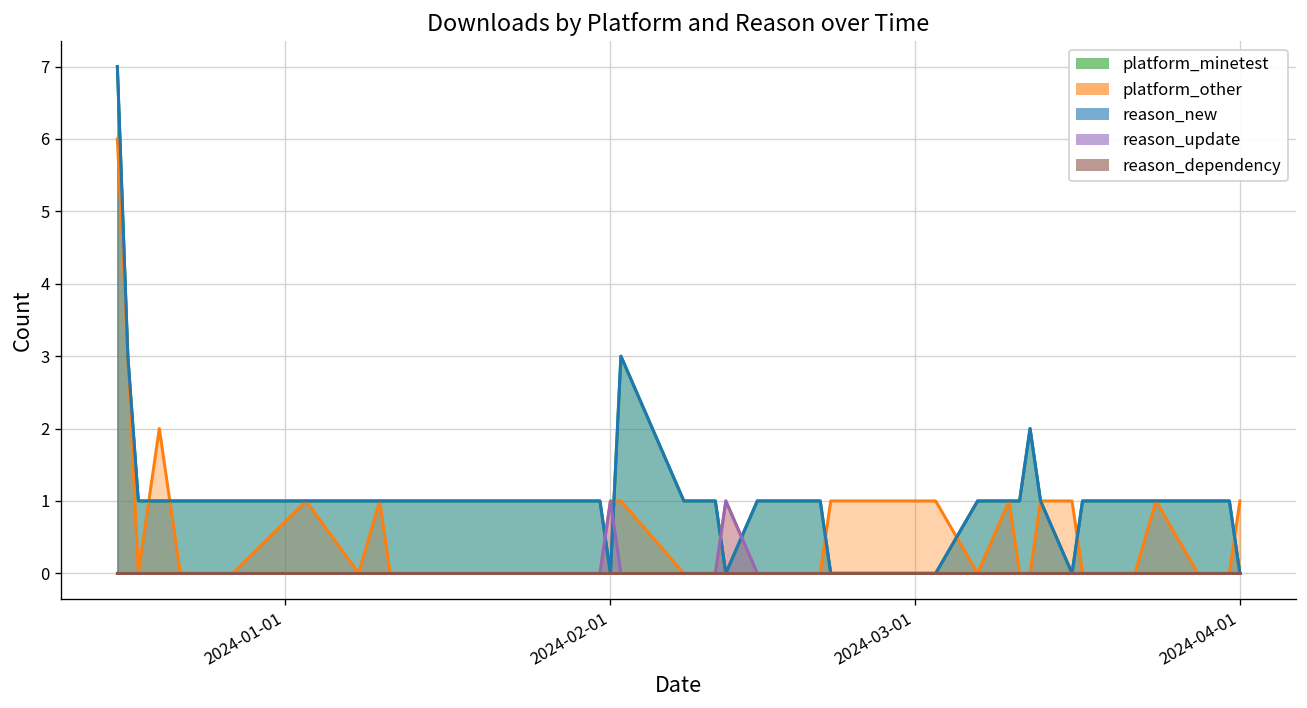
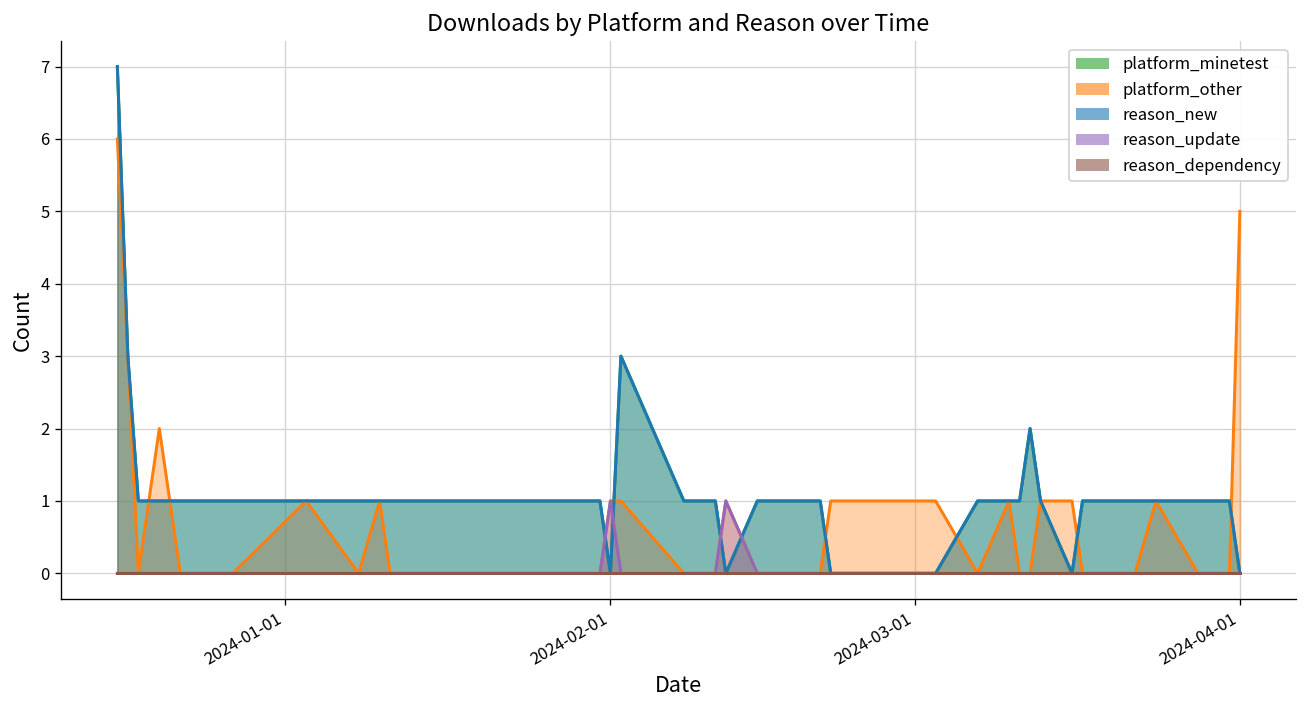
  {
    "platform_other": {
-     "2024-04-01": 1
+     "2024-04-01": 5
    }
  }
